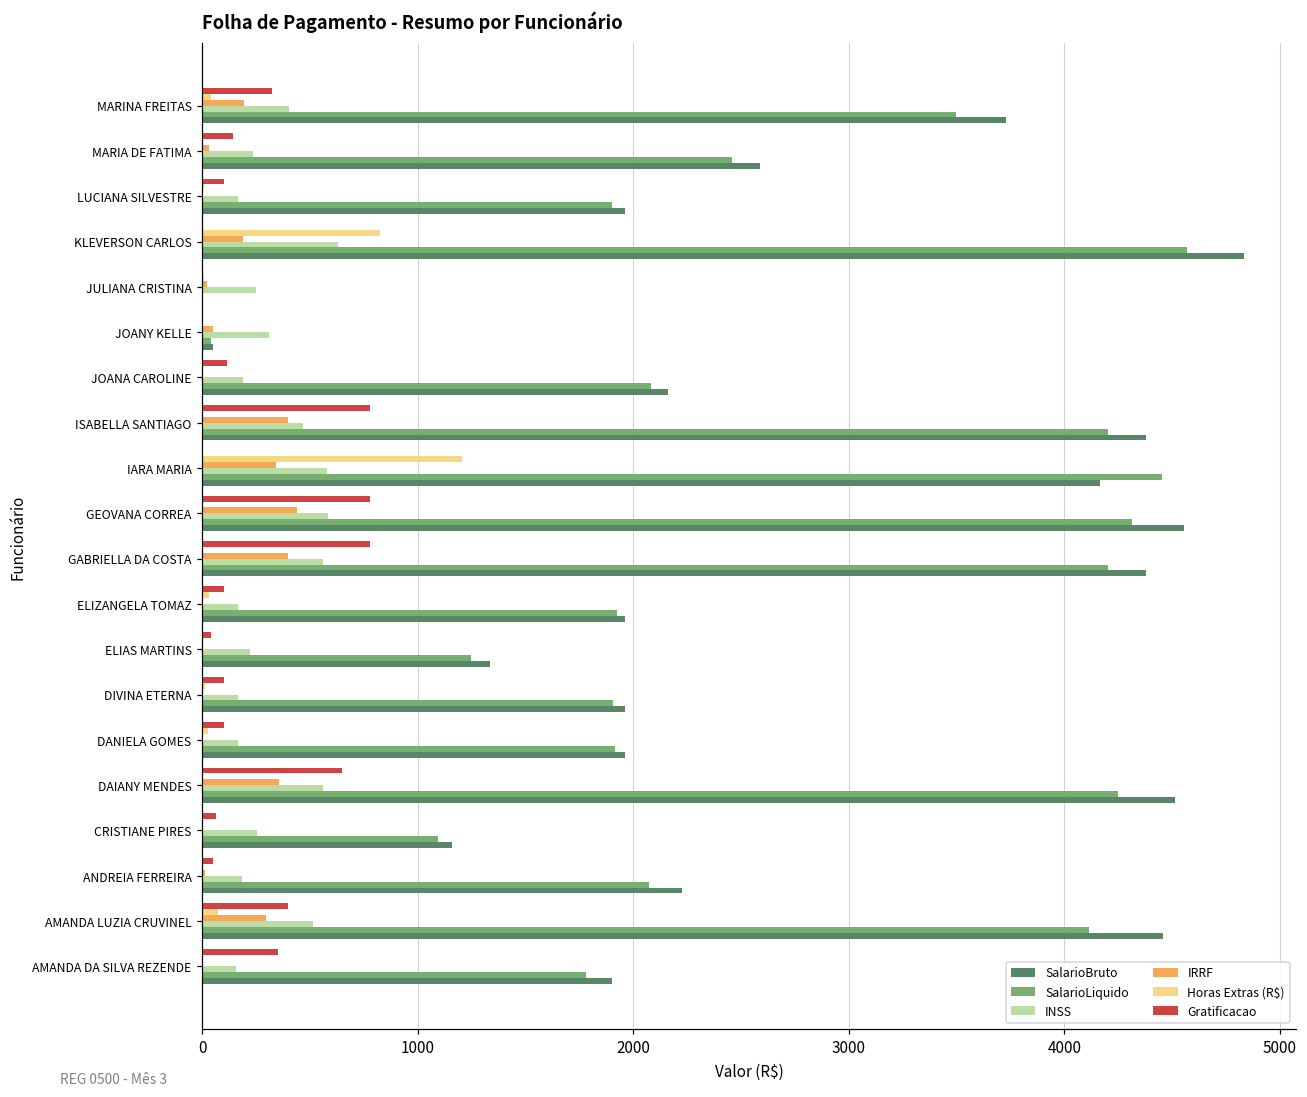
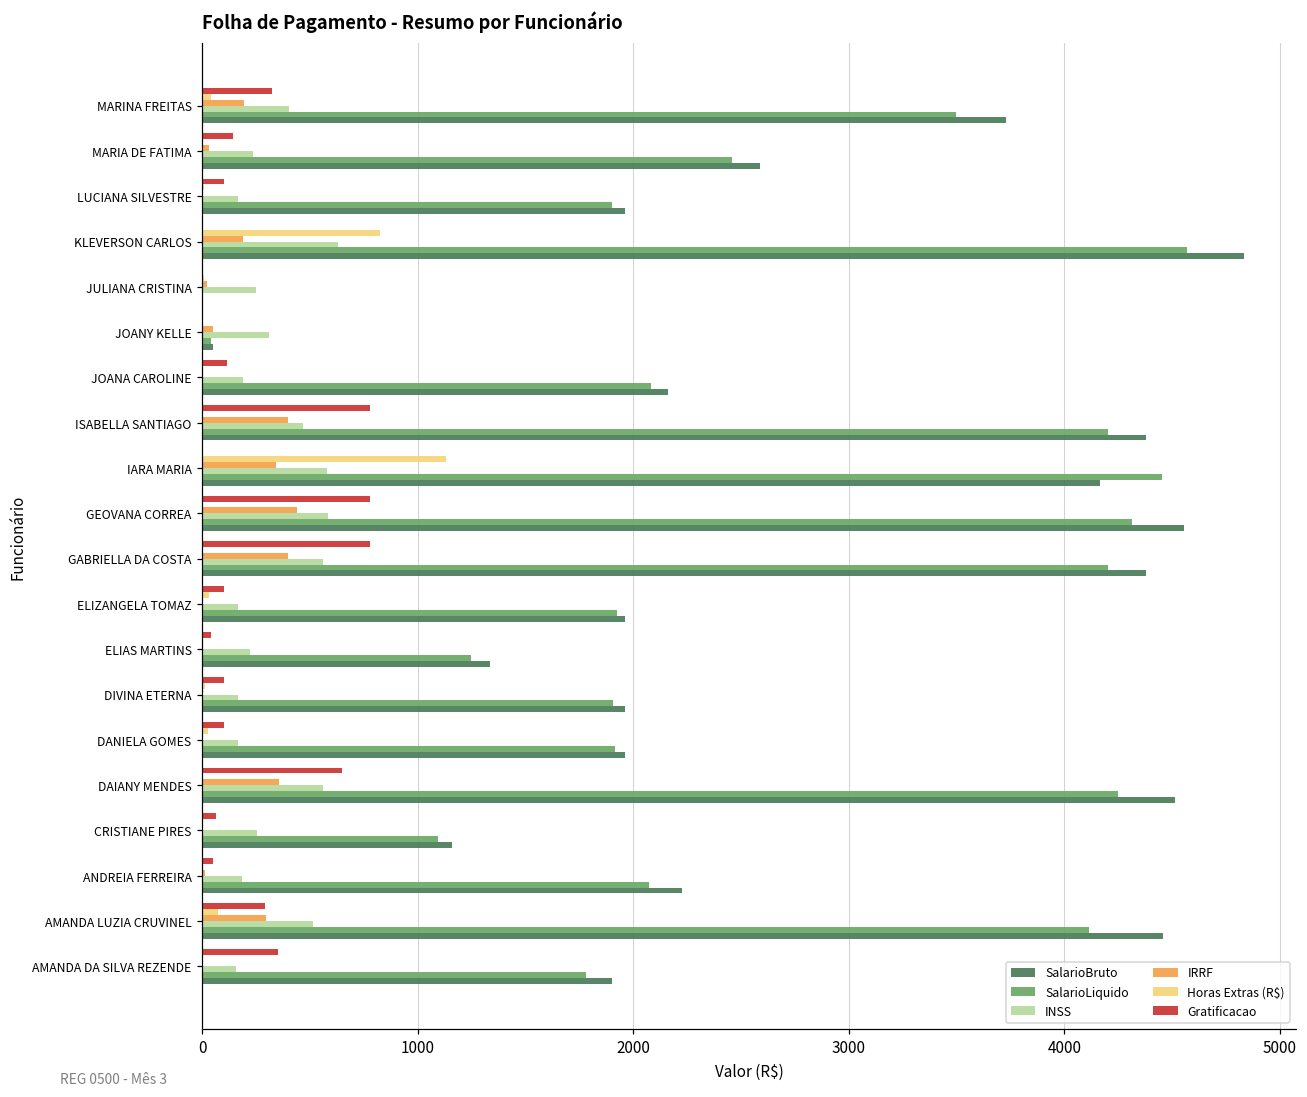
  {
    "INSS": {
      "MARINA FREITAS": 400,
      "MARIA DE FATIMA": 240,
      "LUCIANA SILVESTRE": 170,
      "KLEVERSON CARLOS": 630,
      "JULIANA CRISTINA": 250,
      "JOANY KELLE": 310,
      "JOANA CAROLINE": 190,
      "ISABELLA SANTIAGO": 470,
      "IARA MARIA": 580,
      "GEOVANA CORREA": 580,
      "GABRIELLA DA COSTA": 560,
      "ELIZANGELA TOMAZ": 170,
      "ELIAS MARTINS": 220,
      "DIVINA ETERNA": 170,
      "DANIELA GOMES": 170,
      "DAIANY MENDES": 560,
      "CRISTIANE PIRES": 250,
      "ANDREIA FERREIRA": 190,
      "AMANDA LUZIA CRUVINEL": 520,
      "AMANDA DA SILVA REZENDE": 160
    },
    "IRRF": {
      "MARINA FREITAS": 190,
      "MARIA DE FATIMA": 30,
      "LUCIANA SILVESTRE": 0,
      "KLEVERSON CARLOS": 190,
      "JULIANA CRISTINA": 20,
      "JOANY KELLE": 50,
      "JOANA CAROLINE": 0,
      "ISABELLA SANTIAGO": 400,
      "IARA MARIA": 340,
      "GEOVANA CORREA": 440,
      "GABRIELLA DA COSTA": 400,
      "ELIZANGELA TOMAZ": 0,
      "ELIAS MARTINS": 0,
      "DIVINA ETERNA": 0,
      "DANIELA GOMES": 0,
      "DAIANY MENDES": 360,
      "CRISTIANE PIRES": 0,
      "ANDREIA FERREIRA": 10,
      "AMANDA LUZIA CRUVINEL": 300,
      "AMANDA DA SILVA REZENDE": 0
    },
    "Horas Extras (R$)": {
      "MARINA FREITAS": 40,
      "KLEVERSON CARLOS": 830,
      "JOANY KELLE": 0,
      "JOANA CAROLINE": 0,
      "ISABELLA SANTIAGO": 0,
-     "IARA MARIA": 1210,
+     "IARA MARIA": 1130,
      "GABRIELLA DA COSTA": 0,
      "ELIZANGELA TOMAZ": 30,
      "DANIELA GOMES": 20,
      "DAIANY MENDES": 0,
      "ANDREIA FERREIRA": 0,
      "AMANDA LUZIA CRUVINEL": 70,
      "AMANDA DA SILVA REZENDE": 0
    },
    "Gratificacao": {
      "MARINA FREITAS": 330,
      "MARIA DE FATIMA": 140,
      "LUCIANA SILVESTRE": 100,
      "KLEVERSON CARLOS": 0,
      "JULIANA CRISTINA": 0,
      "JOANY KELLE": 0,
      "JOANA CAROLINE": 110,
      "ISABELLA SANTIAGO": 780,
      "IARA MARIA": 0,
      "GEOVANA CORREA": 780,
      "GABRIELLA DA COSTA": 780,
      "ELIZANGELA TOMAZ": 100,
      "ELIAS MARTINS": 40,
      "DIVINA ETERNA": 100,
      "DANIELA GOMES": 100,
      "DAIANY MENDES": 650,
      "CRISTIANE PIRES": 60,
      "ANDREIA FERREIRA": 50,
-     "AMANDA LUZIA CRUVINEL": 400,
+     "AMANDA LUZIA CRUVINEL": 290,
      "AMANDA DA SILVA REZENDE": 350
    }
  }
